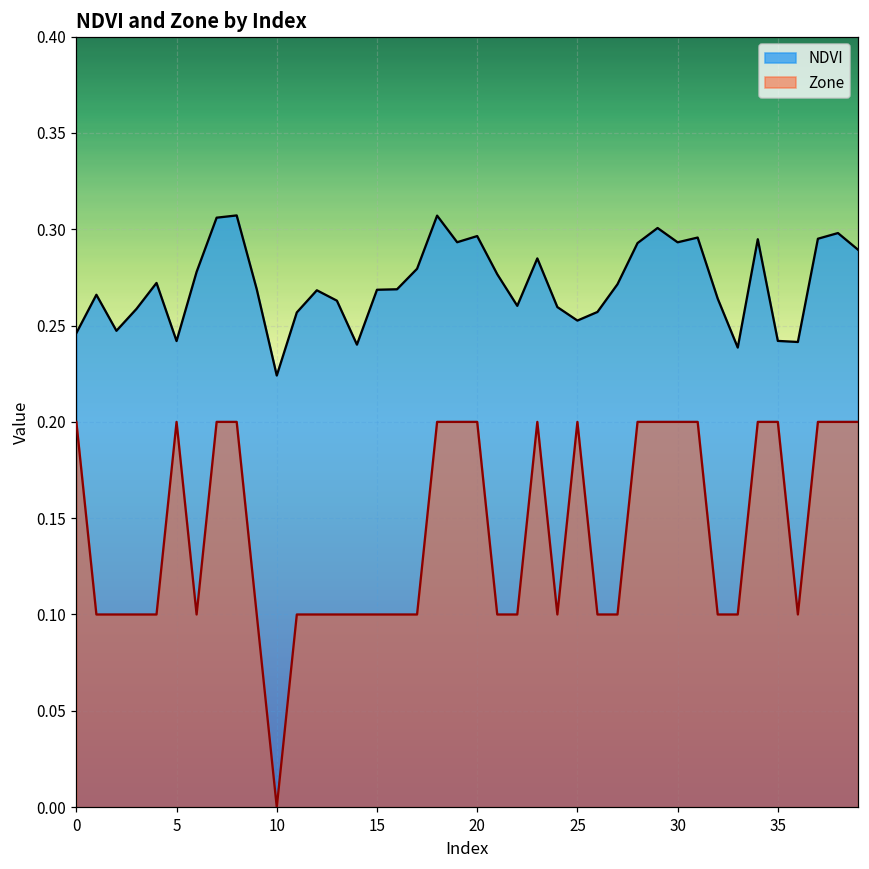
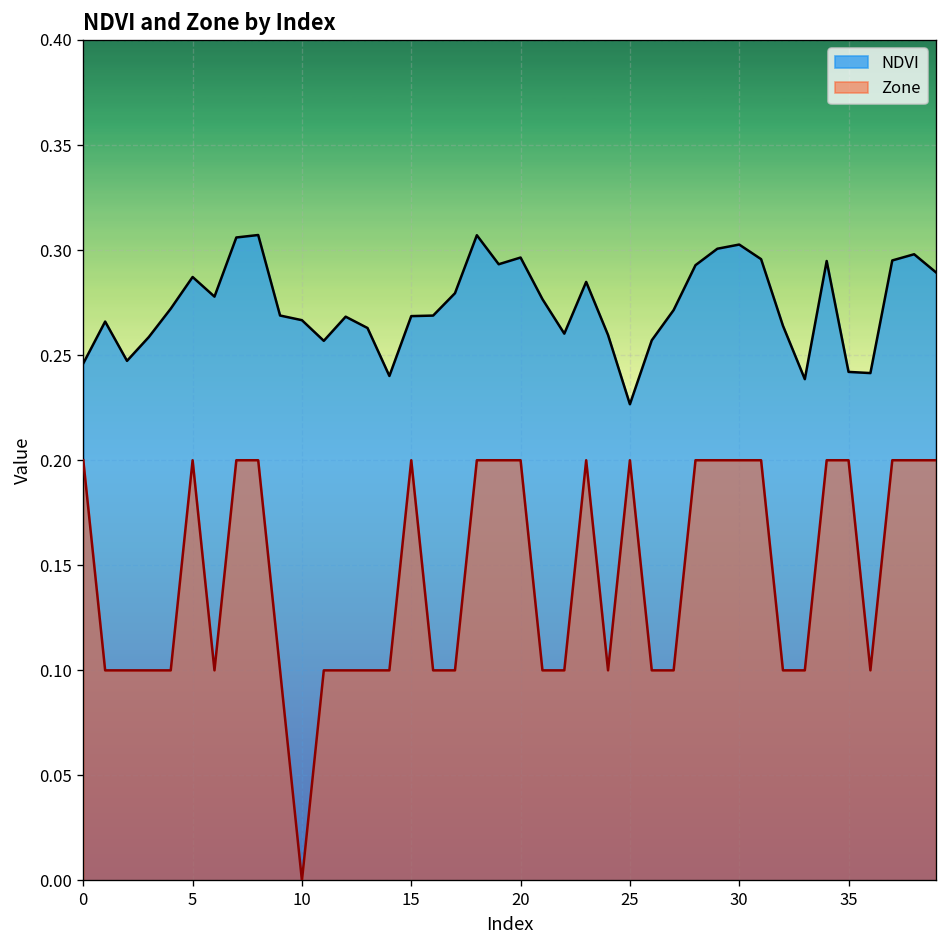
  {
    "NDVI": {
      "0": 0.246,
-     "5": 0.242,
-     "10": 0.224,
+     "5": 0.287,
+     "10": 0.267,
      "15": 0.269,
      "20": 0.296,
-     "25": 0.253,
-     "30": 0.293,
+     "25": 0.227,
+     "30": 0.303,
      "35": 0.242
    },
    "Zone": {
      "0": 0.200,
      "5": 0.200,
      "10": 0.000,
-     "15": 0.100,
+     "15": 0.200,
      "20": 0.200,
      "25": 0.200,
      "30": 0.200,
      "35": 0.200
    }
  }
